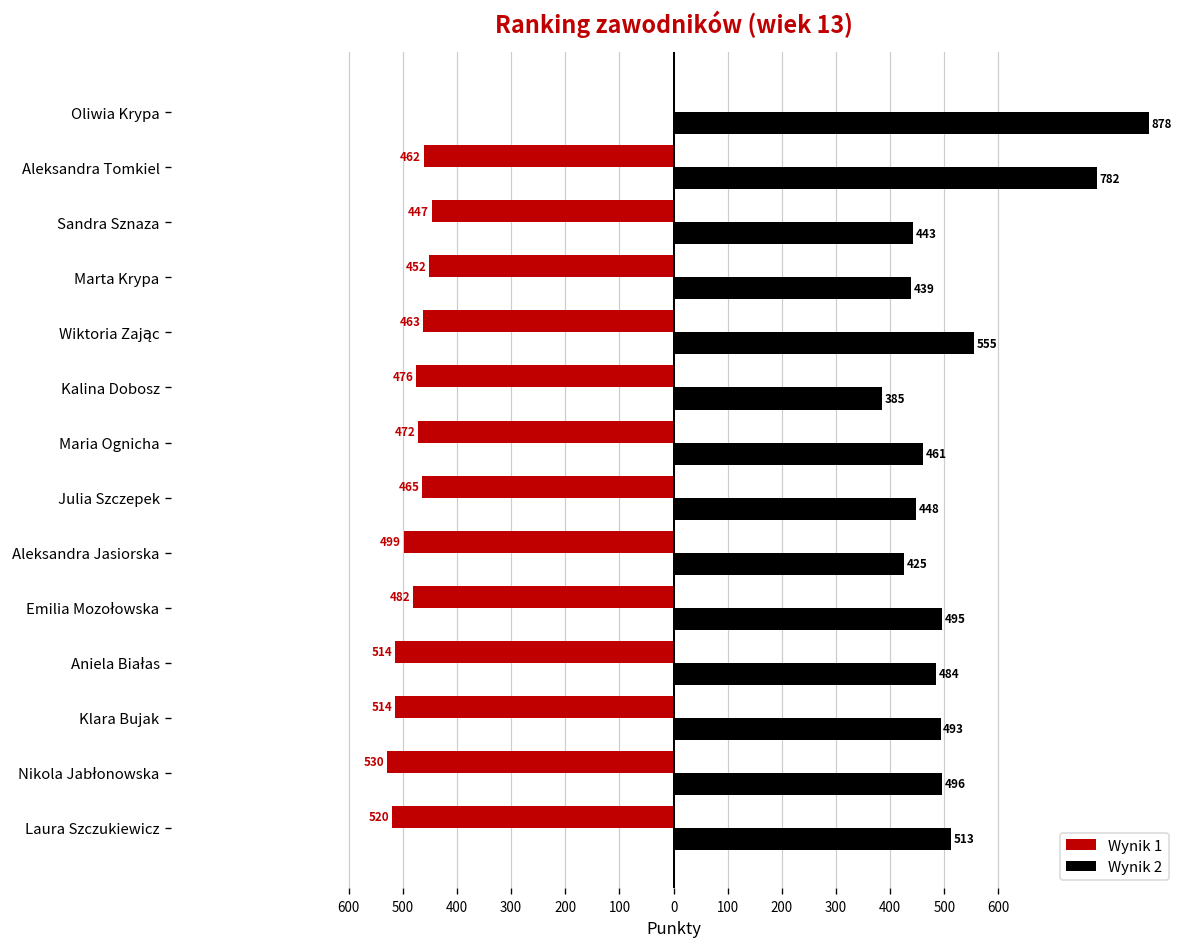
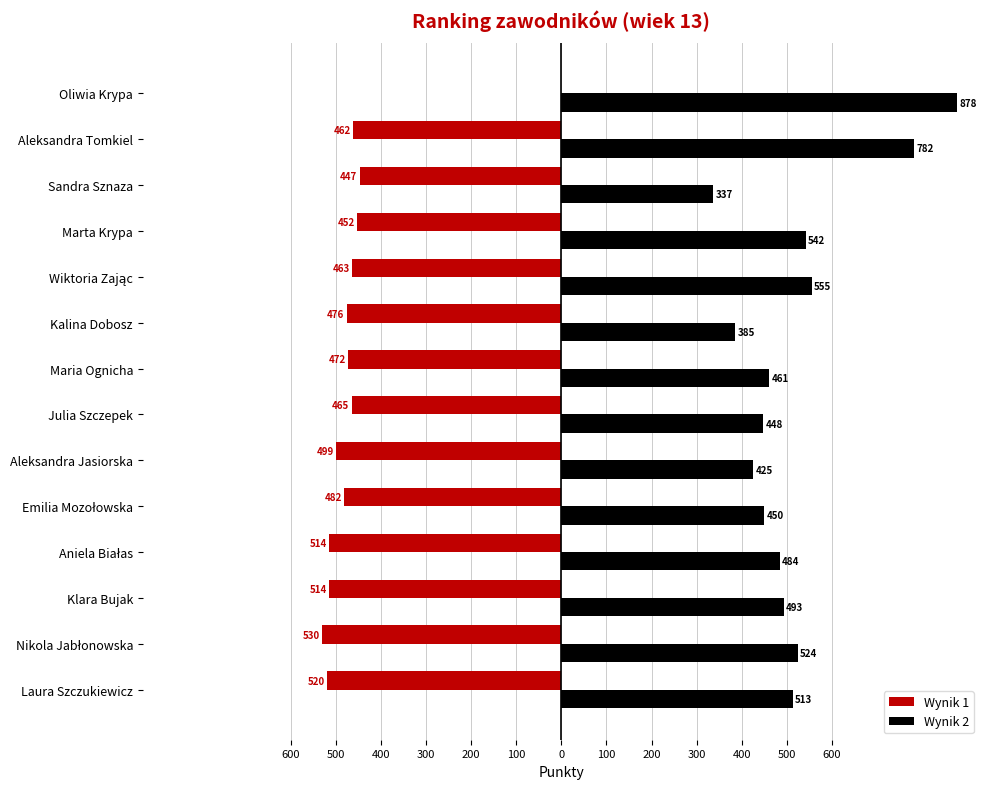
  {
    "Wynik 2": {
      "Oliwia Krypa": 878,
      "Aleksandra Tomkiel": 782,
-     "Sandra Sznaza": 443,
-     "Marta Krypa": 439,
+     "Sandra Sznaza": 337,
+     "Marta Krypa": 542,
      "Wiktoria Zając": 555,
      "Kalina Dobosz": 385,
      "Maria Ognicha": 461,
      "Julia Szczepek": 448,
      "Aleksandra Jasiorska": 425,
-     "Emilia Mozołowska": 495,
+     "Emilia Mozołowska": 450,
      "Aniela Białas": 484,
      "Klara Bujak": 493,
-     "Nikola Jabłonowska": 496,
+     "Nikola Jabłonowska": 524,
      "Laura Szczukiewicz": 513
    }
  }
